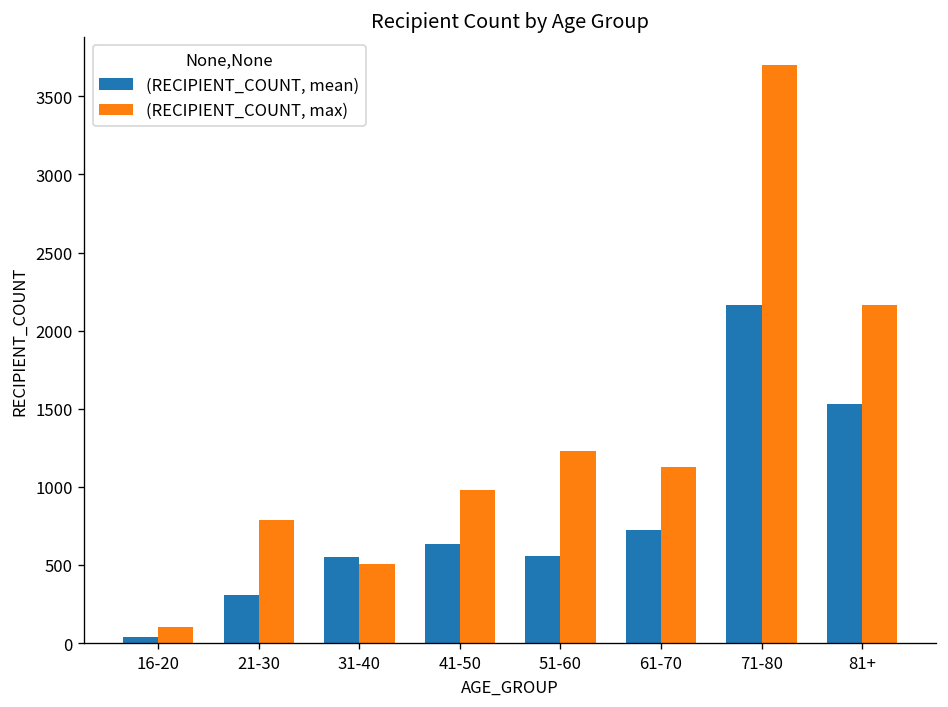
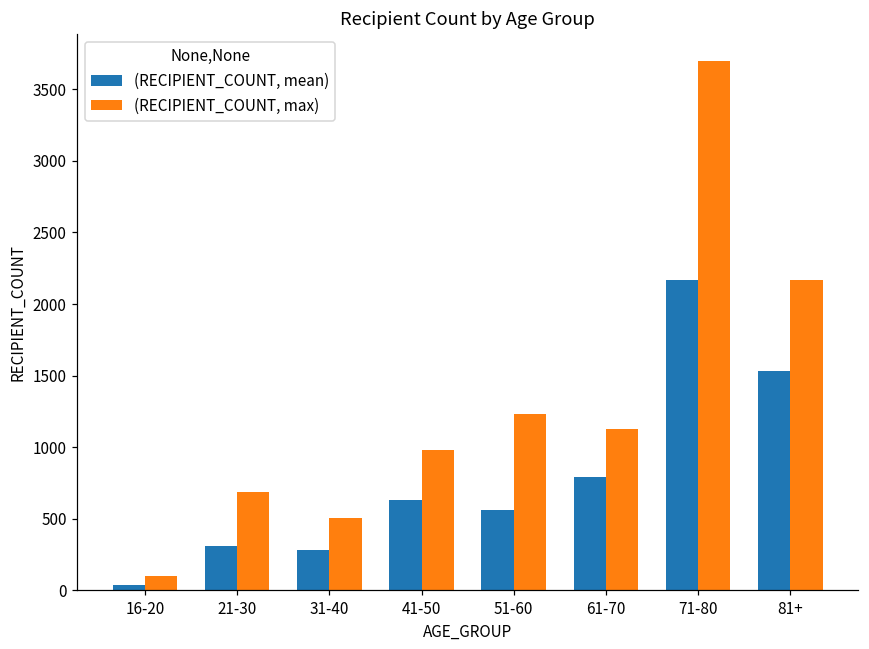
  {
    "(RECIPIENT_COUNT, mean)": {
      "16-20": 40,
      "21-30": 310,
-     "31-40": 550,
+     "31-40": 280,
      "41-50": 630,
      "51-60": 560,
-     "61-70": 720,
+     "61-70": 790,
      "71-80": 2170,
      "81+": 1530
    },
    "(RECIPIENT_COUNT, max)": {
      "16-20": 100,
-     "21-30": 790,
+     "21-30": 690,
      "31-40": 510,
      "41-50": 980,
      "51-60": 1230,
      "61-70": 1130,
      "71-80": 3700,
      "81+": 2170
    }
  }
